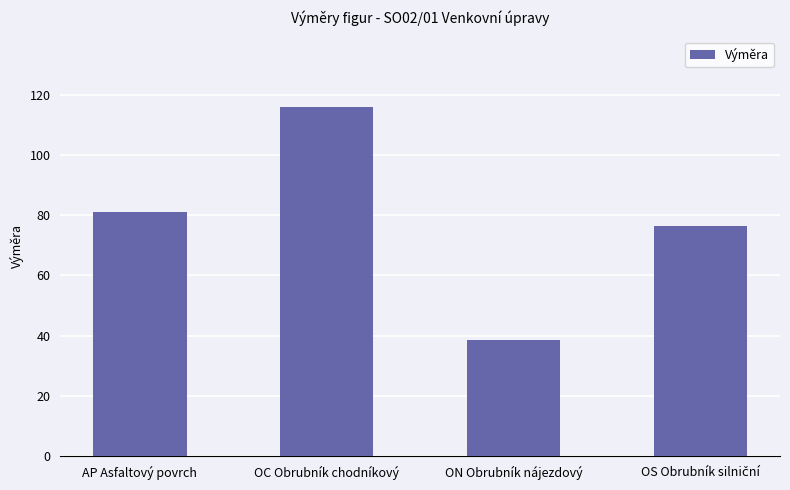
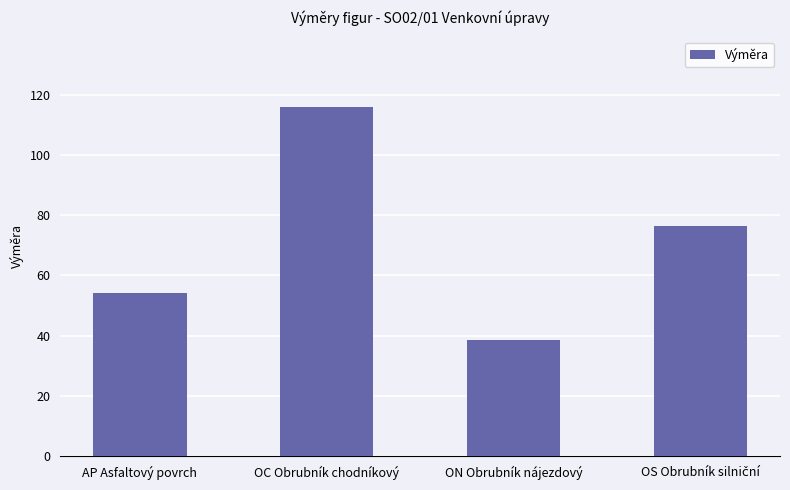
  {
-   "AP Asfaltový povrch": 81,
+   "AP Asfaltový povrch": 54,
    "OC Obrubník chodníkový": 116,
    "ON Obrubník nájezdový": 39,
    "OS Obrubník silniční": 76
  }
